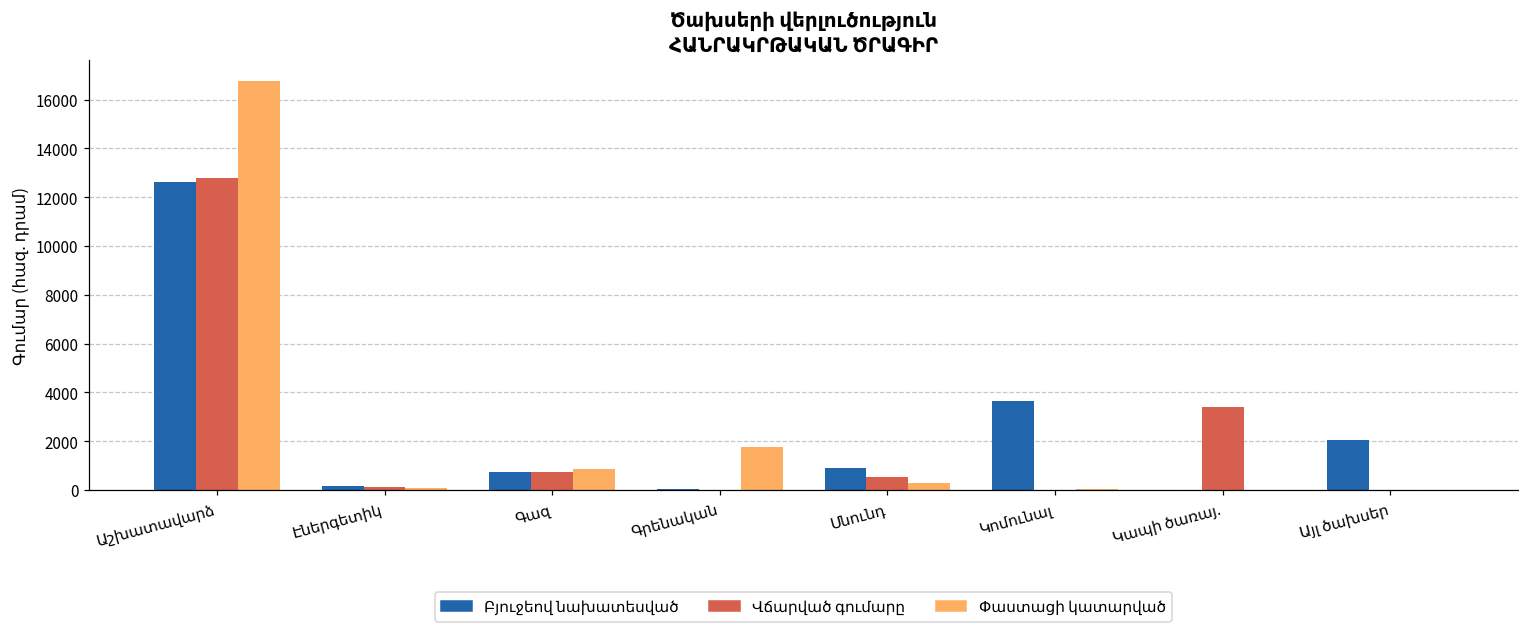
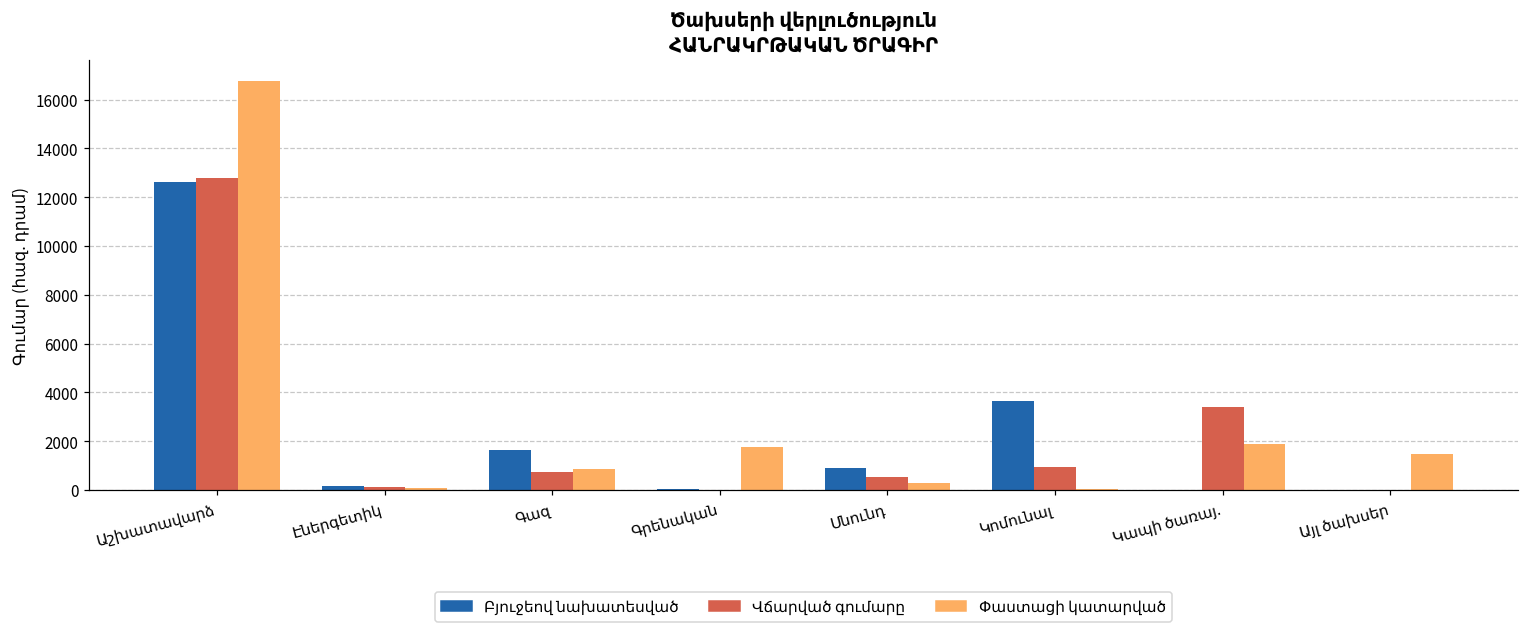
  {
    "Բյուջեով նախատեսված": {
      "Աշխատավարձ": 12600,
      "Էներգետիկ": 200,
-     "Գազ": 800,
+     "Գազ": 1700,
      "Սնունդ": 900,
      "Կոմունալ": 3700,
-     "Այլ ծախսեր": 2100
+     "Այլ ծախսեր": 0
    },
    "Վճարված գումարը": {
      "Աշխատավարձ": 12800,
      "Էներգետիկ": 100,
      "Գազ": 800,
      "Սնունդ": 500,
-     "Կոմունալ": 0,
+     "Կոմունալ": 900,
      "Կապի ծառայ.": 3400,
      "Այլ ծախսեր": 0
    },
    "Փաստացի կատարված": {
      "Աշխատավարձ": 16800,
      "Գազ": 900,
      "Գրենական": 1800,
      "Սնունդ": 300,
-     "Կապի ծառայ.": 0,
-     "Այլ ծախսեր": 0
+     "Կապի ծառայ.": 1900,
+     "Այլ ծախսեր": 1500
    }
  }
